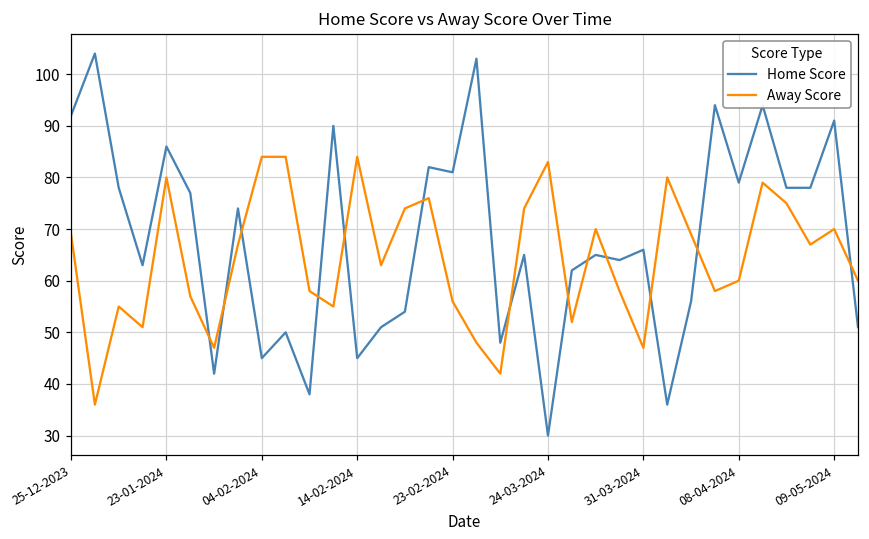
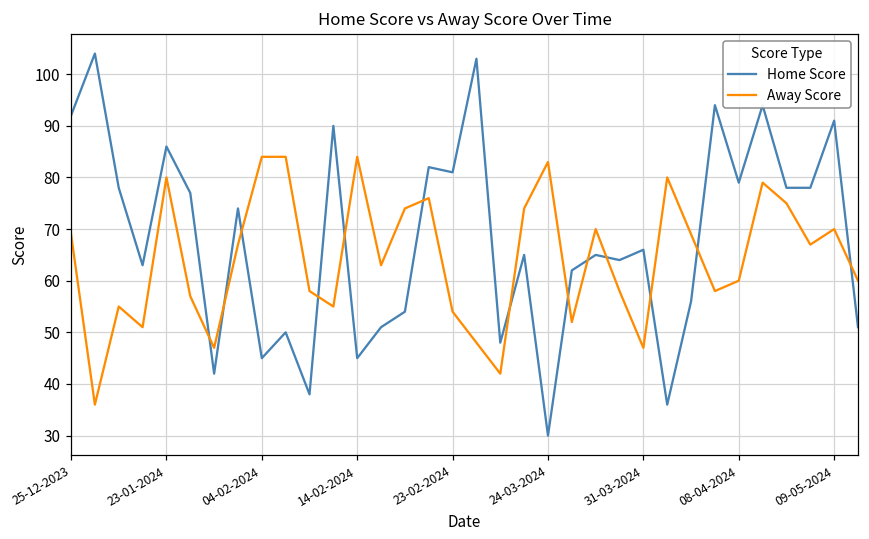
  {
    "Home Score": {
      "25-12-2023": 92,
      "23-01-2024": 86,
      "04-02-2024": 45,
      "14-02-2024": 45,
      "23-02-2024": 81,
      "24-03-2024": 30,
      "31-03-2024": 66,
      "08-04-2024": 79,
      "09-05-2024": 91
    },
    "Away Score": {
      "25-12-2023": 69,
      "23-01-2024": 80,
      "04-02-2024": 84,
      "14-02-2024": 84,
-     "23-02-2024": 56,
+     "23-02-2024": 54,
      "24-03-2024": 83,
      "31-03-2024": 47,
      "08-04-2024": 60,
      "09-05-2024": 70
    }
  }
